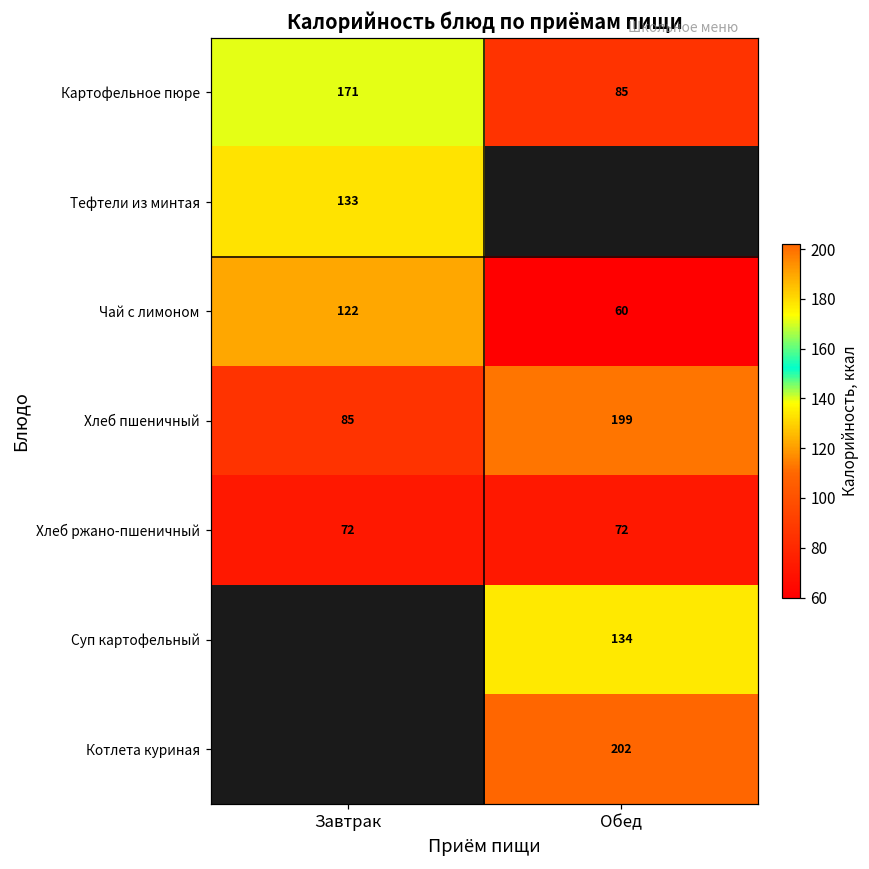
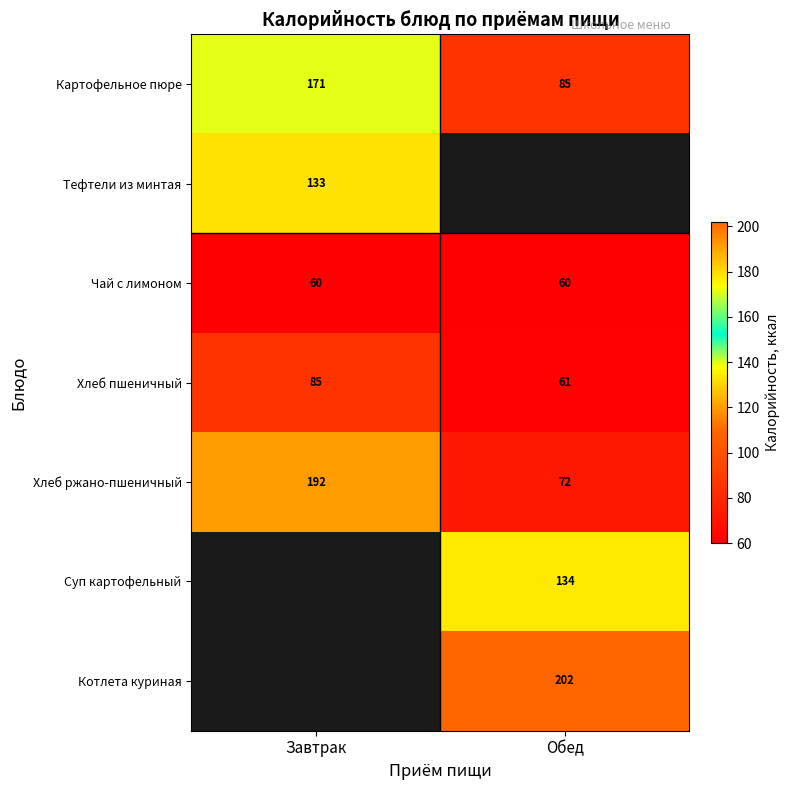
  {
    "Картофельное пюре": {
      "Завтрак": 171,
      "Обед": 85
    },
    "Тефтели из минтая": {
      "Завтрак": 133
    },
    "Чай с лимоном": {
-     "Завтрак": 122,
+     "Завтрак": 60,
      "Обед": 60
    },
    "Хлеб пшеничный": {
      "Завтрак": 85,
-     "Обед": 199
+     "Обед": 61
    },
    "Хлеб ржано-пшеничный": {
-     "Завтрак": 72,
+     "Завтрак": 192,
      "Обед": 72
    },
    "Суп картофельный": {
      "Обед": 134
    },
    "Котлета куриная": {
      "Обед": 202
    }
  }
